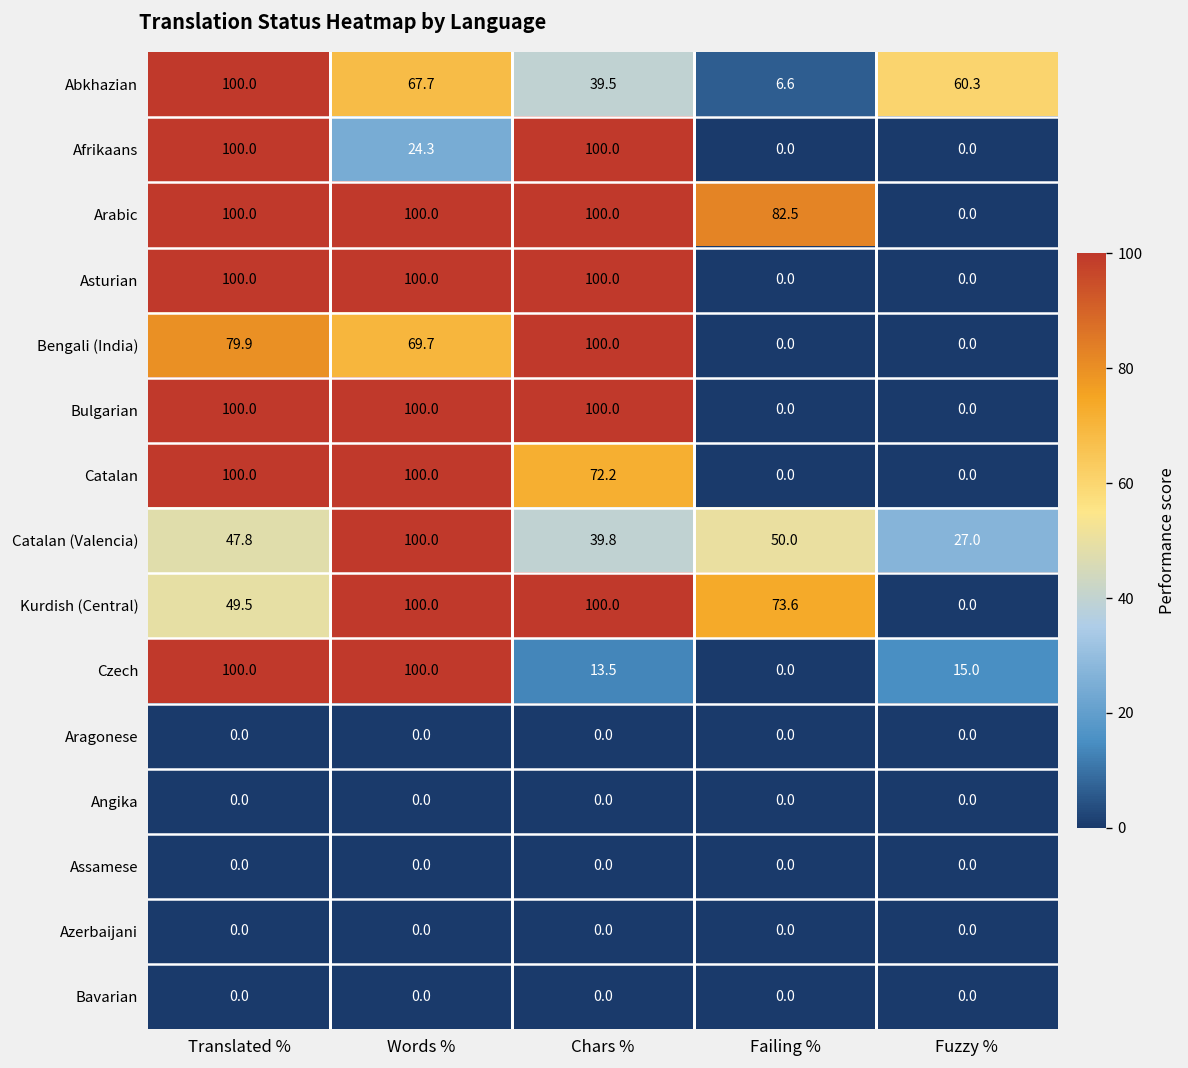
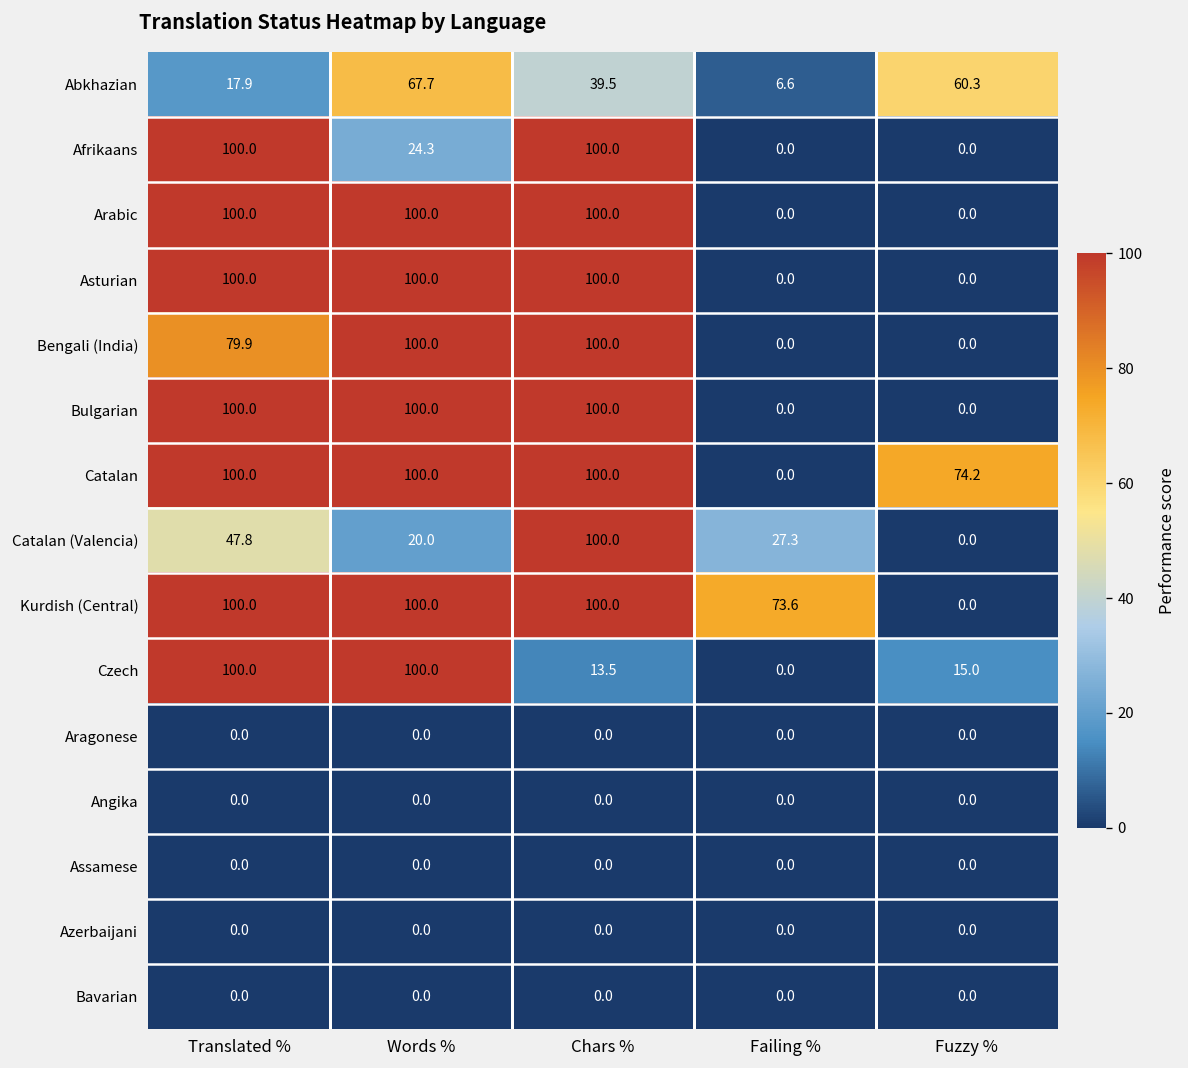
  {
    "Abkhazian": {
-     "Translated %": 100.0,
+     "Translated %": 17.9,
      "Words %": 67.7,
      "Chars %": 39.5,
      "Failing %": 6.6,
      "Fuzzy %": 60.3
    },
    "Afrikaans": {
      "Translated %": 100.0,
      "Words %": 24.3,
      "Chars %": 100.0,
      "Failing %": 0.0,
      "Fuzzy %": 0.0
    },
    "Arabic": {
      "Translated %": 100.0,
      "Words %": 100.0,
      "Chars %": 100.0,
-     "Failing %": 82.5,
+     "Failing %": 0.0,
      "Fuzzy %": 0.0
    },
    "Asturian": {
      "Translated %": 100.0,
      "Words %": 100.0,
      "Chars %": 100.0,
      "Failing %": 0.0,
      "Fuzzy %": 0.0
    },
    "Bengali (India)": {
      "Translated %": 79.9,
-     "Words %": 69.7,
+     "Words %": 100.0,
      "Chars %": 100.0,
      "Failing %": 0.0,
      "Fuzzy %": 0.0
    },
    "Bulgarian": {
      "Translated %": 100.0,
      "Words %": 100.0,
      "Chars %": 100.0,
      "Failing %": 0.0,
      "Fuzzy %": 0.0
    },
    "Catalan": {
      "Translated %": 100.0,
      "Words %": 100.0,
-     "Chars %": 72.2,
+     "Chars %": 100.0,
      "Failing %": 0.0,
-     "Fuzzy %": 0.0
+     "Fuzzy %": 74.2
    },
    "Catalan (Valencia)": {
      "Translated %": 47.8,
-     "Words %": 100.0,
-     "Chars %": 39.8,
-     "Failing %": 50.0,
-     "Fuzzy %": 27.0
+     "Words %": 20.0,
+     "Chars %": 100.0,
+     "Failing %": 27.3,
+     "Fuzzy %": 0.0
    },
    "Kurdish (Central)": {
-     "Translated %": 49.5,
+     "Translated %": 100.0,
      "Words %": 100.0,
      "Chars %": 100.0,
      "Failing %": 73.6,
      "Fuzzy %": 0.0
    },
    "Czech": {
      "Translated %": 100.0,
      "Words %": 100.0,
      "Chars %": 13.5,
      "Failing %": 0.0,
      "Fuzzy %": 15.0
    },
    "Aragonese": {
      "Translated %": 0.0,
      "Words %": 0.0,
      "Chars %": 0.0,
      "Failing %": 0.0,
      "Fuzzy %": 0.0
    },
    "Angika": {
      "Translated %": 0.0,
      "Words %": 0.0,
      "Chars %": 0.0,
      "Failing %": 0.0,
      "Fuzzy %": 0.0
    },
    "Assamese": {
      "Translated %": 0.0,
      "Words %": 0.0,
      "Chars %": 0.0,
      "Failing %": 0.0,
      "Fuzzy %": 0.0
    },
    "Azerbaijani": {
      "Translated %": 0.0,
      "Words %": 0.0,
      "Chars %": 0.0,
      "Failing %": 0.0,
      "Fuzzy %": 0.0
    },
    "Bavarian": {
      "Translated %": 0.0,
      "Words %": 0.0,
      "Chars %": 0.0,
      "Failing %": 0.0,
      "Fuzzy %": 0.0
    }
  }
